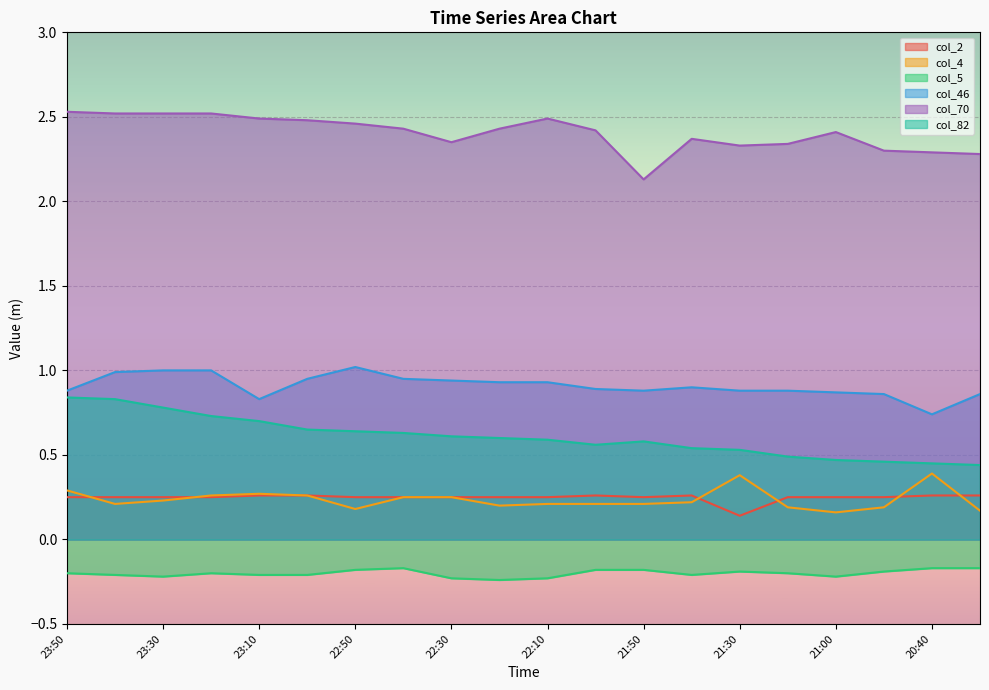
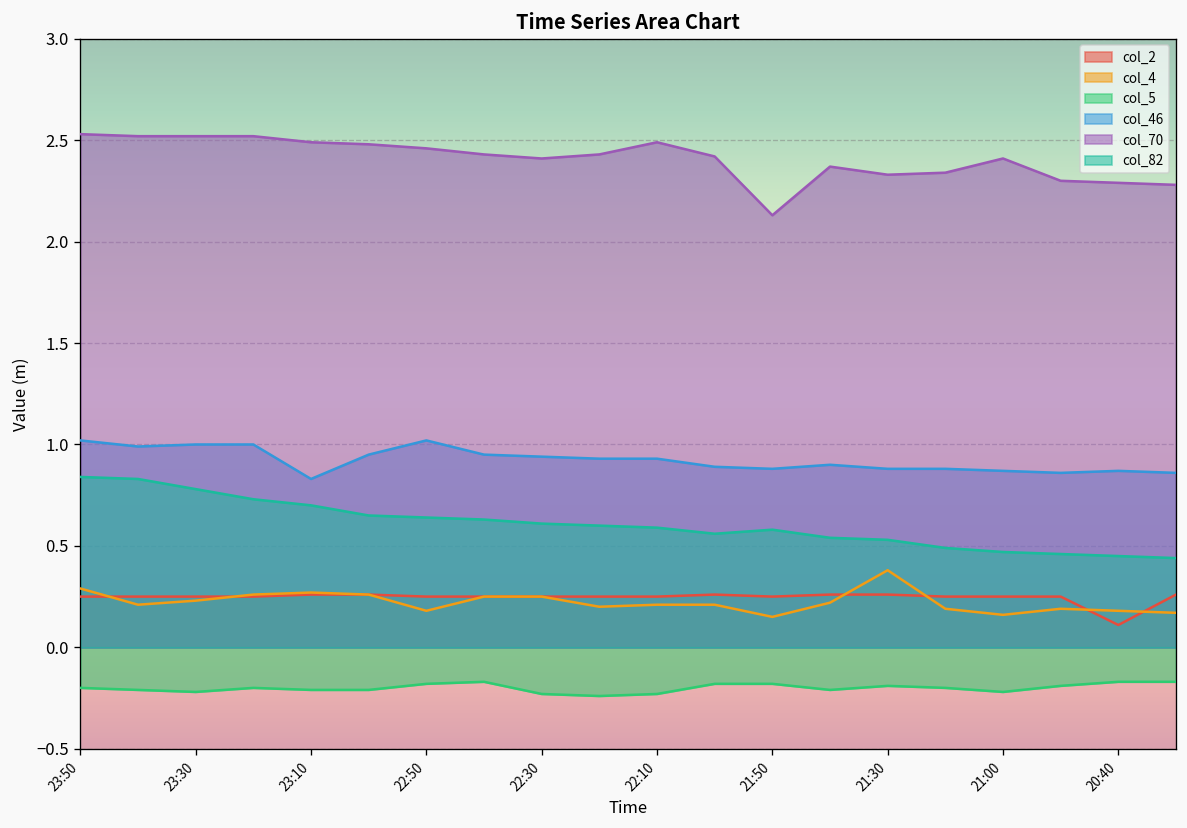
  {
    "col_2": {
      "23:50": 0.25,
      "23:30": 0.25,
      "22:50": 0.25,
      "22:10": 0.25,
      "21:50": 0.25,
-     "21:30": 0.14,
+     "21:30": 0.26,
      "21:00": 0.25,
-     "20:40": 0.26
+     "20:40": 0.11
    },
    "col_4": {
      "23:50": 0.29,
      "23:30": 0.23,
      "22:50": 0.18,
      "22:10": 0.21,
-     "21:50": 0.21,
+     "21:50": 0.15,
      "21:30": 0.38,
      "21:00": 0.16,
-     "20:40": 0.39
+     "20:40": 0.18
    },
    "col_46": {
-     "23:50": 0.88,
+     "23:50": 1.02,
      "23:30": 1.00,
      "23:10": 0.83,
      "22:50": 1.02,
      "22:30": 0.94,
      "22:10": 0.93,
      "21:50": 0.88,
      "21:30": 0.88,
      "21:00": 0.87,
-     "20:40": 0.74
+     "20:40": 0.87
    },
    "col_70": {
      "23:50": 2.53,
      "23:30": 2.52,
      "23:10": 2.49,
      "22:50": 2.46,
-     "22:30": 2.35,
+     "22:30": 2.41,
      "22:10": 2.49,
      "21:50": 2.13,
      "21:30": 2.33,
      "21:00": 2.41,
      "20:40": 2.29
    }
  }
